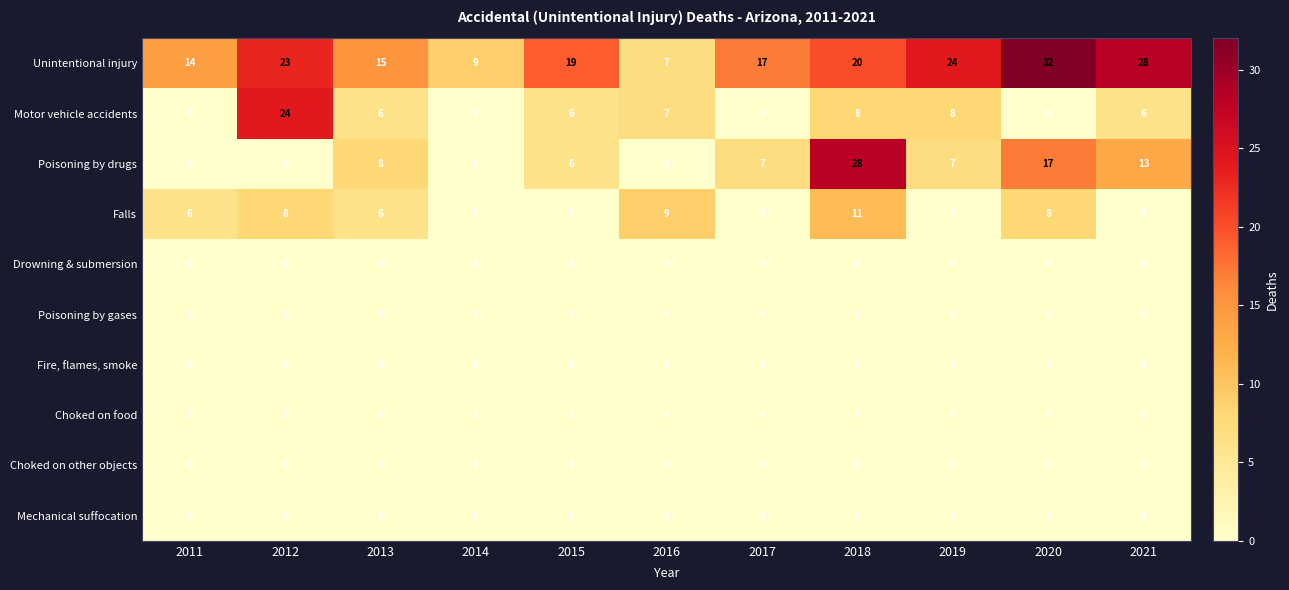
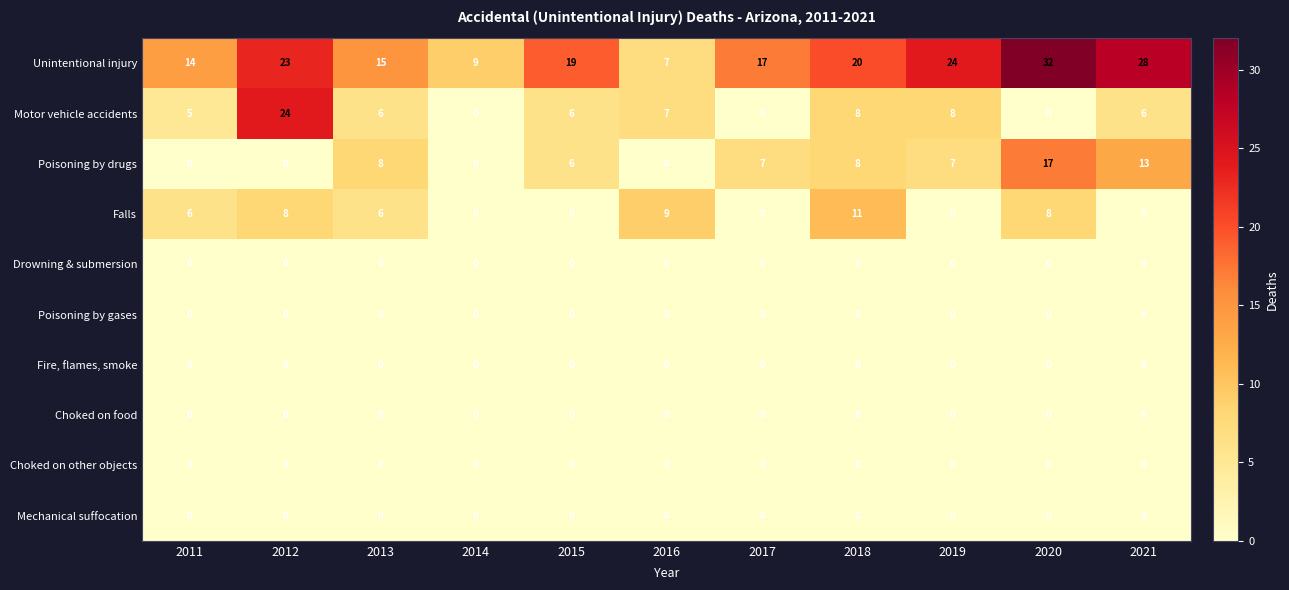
  {
    "Unintentional injury": {
      "2011": 14,
      "2012": 23,
      "2013": 15,
      "2014": 9,
      "2015": 19,
      "2016": 7,
      "2017": 17,
      "2018": 20,
      "2019": 24,
      "2020": 32,
      "2021": 28
    },
    "Motor vehicle accidents": {
-     "2011": 0,
+     "2011": 5,
      "2012": 24,
      "2013": 6,
      "2015": 6,
      "2016": 7,
      "2017": 0,
      "2018": 8,
      "2019": 8,
      "2020": 0,
      "2021": 6
    },
    "Poisoning by drugs": {
      "2011": 0,
      "2012": 0,
      "2013": 8,
      "2015": 6,
      "2016": 0,
      "2017": 7,
-     "2018": 28,
+     "2018": 8,
      "2019": 7,
      "2020": 17,
      "2021": 13
    },
    "Falls": {
      "2011": 6,
      "2012": 8,
      "2013": 6,
      "2015": 0,
      "2016": 9,
      "2017": 0,
      "2018": 11,
      "2020": 8,
      "2021": 0
    },
    "Drowning & submersion": {
      "2011": 0,
      "2012": 0,
      "2013": 0,
      "2015": 0,
      "2016": 0,
      "2017": 0,
      "2018": 0,
      "2020": 0,
      "2021": 0
    },
    "Poisoning by gases": {
      "2011": 0,
      "2012": 0,
      "2013": 0,
      "2015": 0,
      "2016": 0,
      "2017": 0,
      "2018": 0,
      "2020": 0,
      "2021": 0
    },
    "Fire, flames, smoke": {
      "2011": 0,
      "2012": 0,
      "2013": 0,
      "2015": 0,
      "2016": 0,
      "2017": 0,
      "2018": 0,
      "2020": 0,
      "2021": 0
    },
    "Choked on food": {
      "2011": 0,
      "2012": 0,
      "2013": 0,
      "2015": 0,
      "2016": 0,
      "2017": 0,
      "2018": 0,
      "2020": 0,
      "2021": 0
    },
    "Choked on other objects": {
      "2011": 0,
      "2012": 0,
      "2013": 0,
      "2015": 0,
      "2016": 0,
      "2017": 0,
      "2018": 0,
      "2020": 0,
      "2021": 0
    },
    "Mechanical suffocation": {
      "2011": 0,
      "2012": 0,
      "2013": 0,
      "2015": 0,
      "2016": 0,
      "2017": 0,
      "2018": 0,
      "2020": 0,
      "2021": 0
    }
  }
